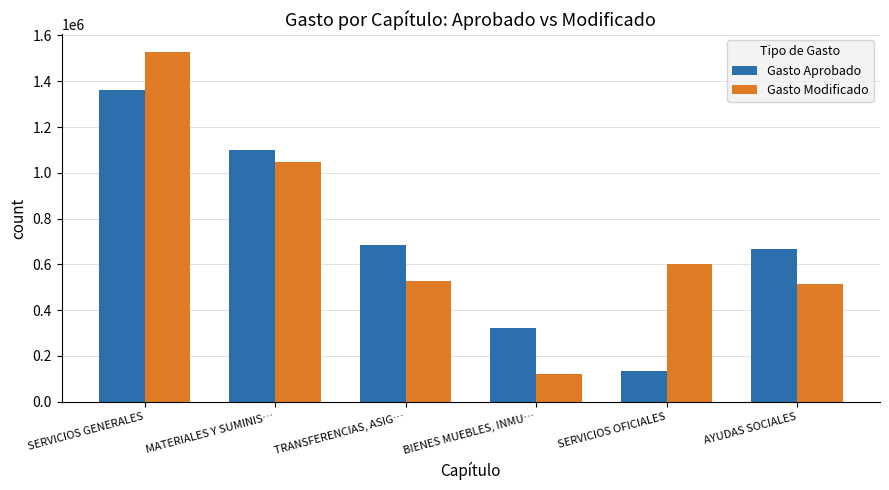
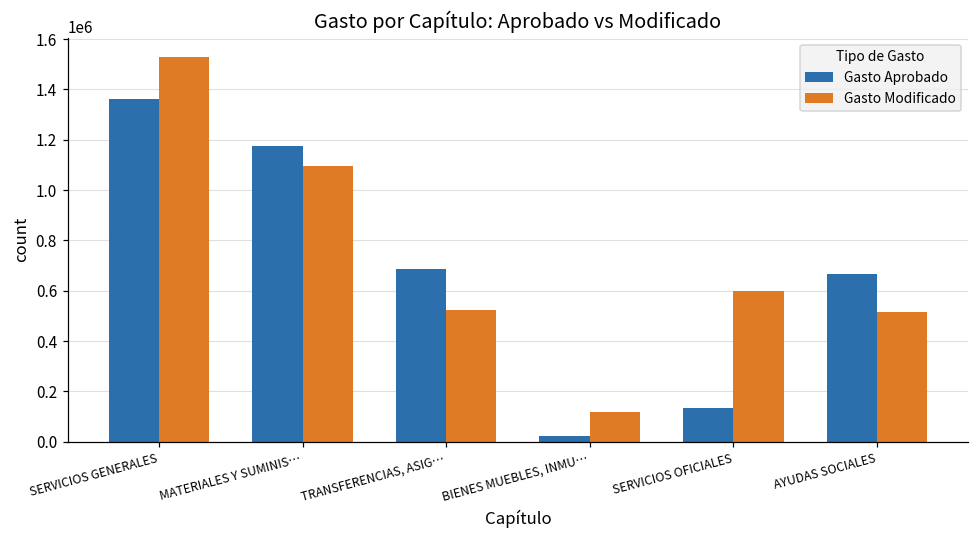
  {
    "Gasto Aprobado": {
      "SERVICIOS GENERALES": 1360000,
-     "MATERIALES Y SUMINIS…": 1100000,
+     "MATERIALES Y SUMINIS…": 1180000,
      "TRANSFERENCIAS, ASIG…": 690000,
-     "BIENES MUEBLES, INMU…": 320000,
+     "BIENES MUEBLES, INMU…": 20000,
      "SERVICIOS OFICIALES": 140000,
      "AYUDAS SOCIALES": 670000
    },
    "Gasto Modificado": {
      "SERVICIOS GENERALES": 1530000,
-     "MATERIALES Y SUMINIS…": 1050000,
+     "MATERIALES Y SUMINIS…": 1090000,
      "TRANSFERENCIAS, ASIG…": 530000,
      "BIENES MUEBLES, INMU…": 120000,
      "SERVICIOS OFICIALES": 600000,
      "AYUDAS SOCIALES": 520000
    }
  }
